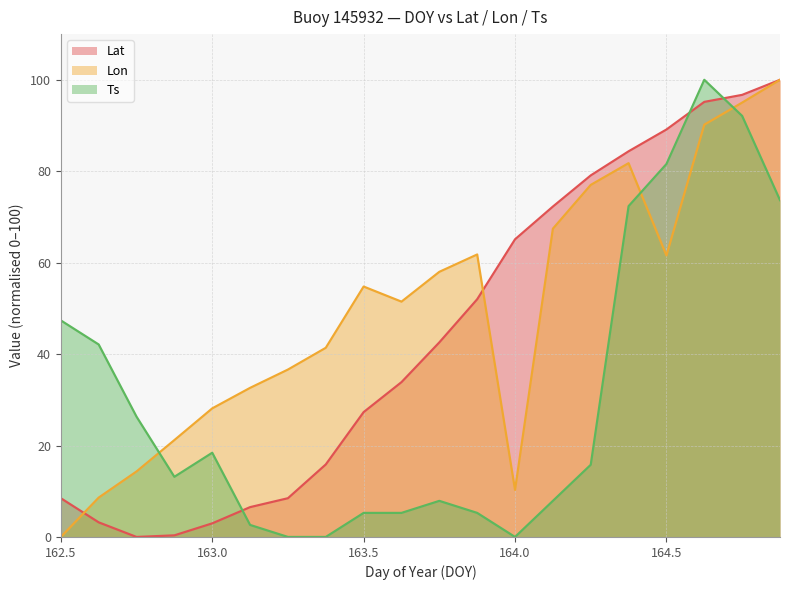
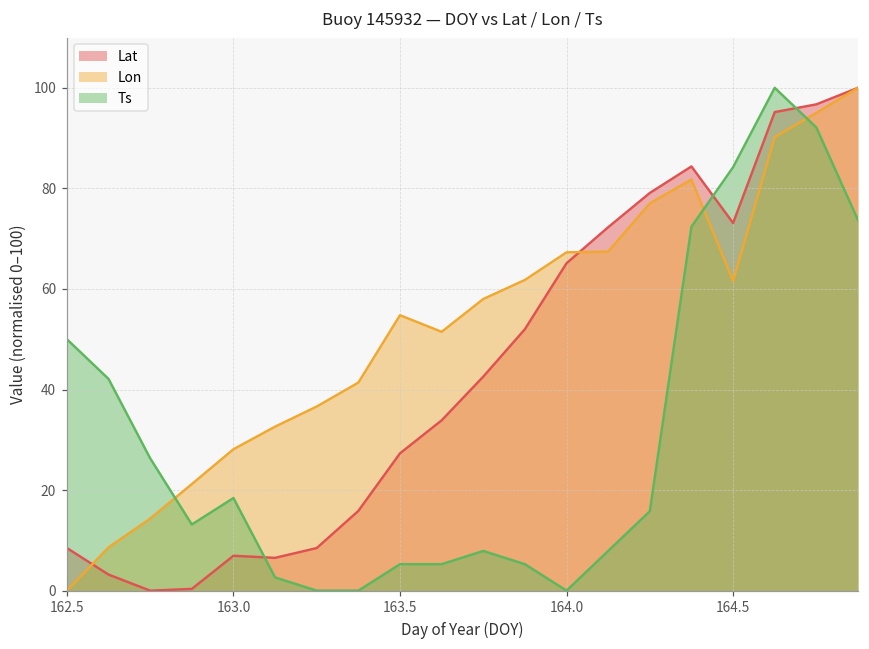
  {
    "Lat": {
      "162.5": 8,
-     "163.0": 3,
+     "163.0": 7,
      "163.5": 27,
      "164.0": 65,
-     "164.5": 89
+     "164.5": 73
    },
    "Lon": {
      "162.5": 0,
      "163.0": 28,
      "163.5": 55,
-     "164.0": 10,
+     "164.0": 67,
      "164.5": 62
    },
    "Ts": {
-     "162.5": 47,
+     "162.5": 50,
      "163.0": 18,
      "163.5": 5,
      "164.0": 0,
-     "164.5": 82
+     "164.5": 84
    }
  }
